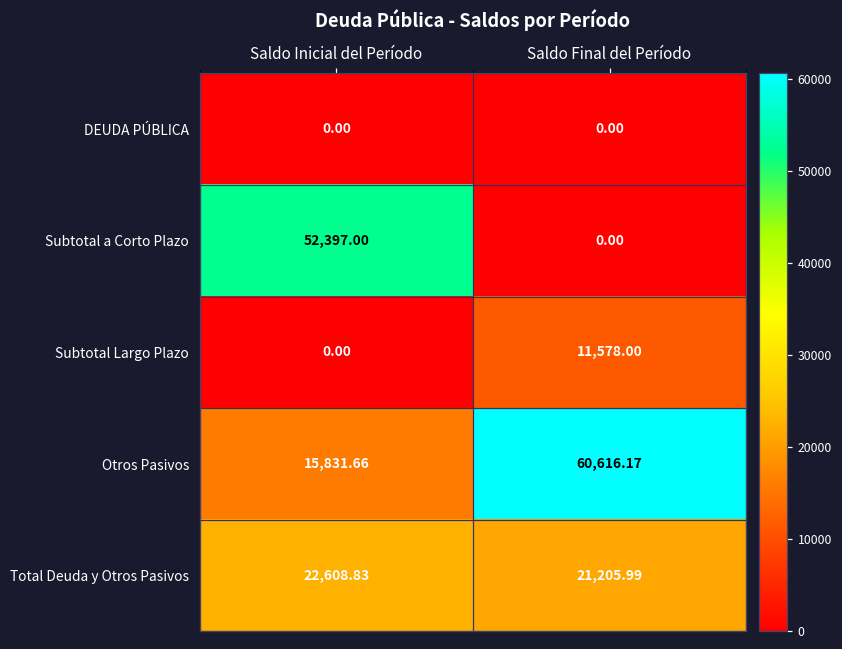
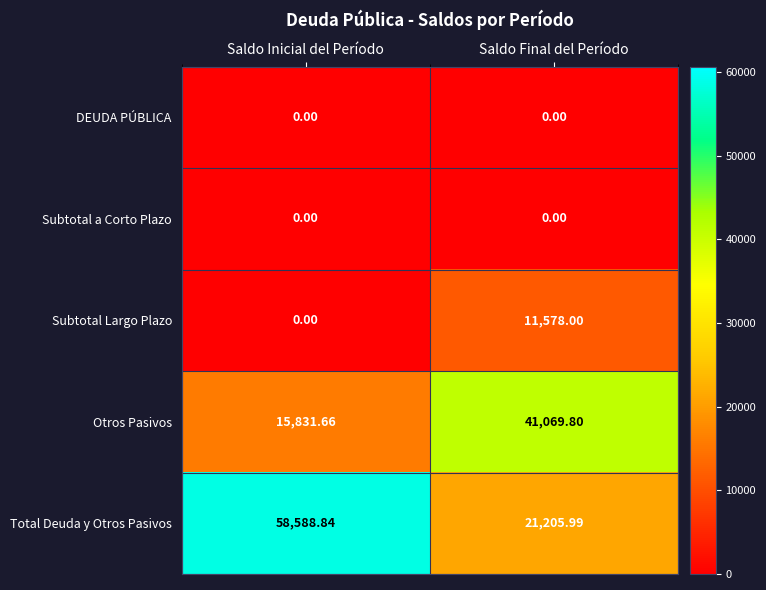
  {
    "DEUDA PÚBLICA": {
      "Saldo Inicial del Período": "0.00",
      "Saldo Final del Período": "0.00"
    },
    "Subtotal a Corto Plazo": {
-     "Saldo Inicial del Período": "52,397.00",
+     "Saldo Inicial del Período": "0.00",
      "Saldo Final del Período": "0.00"
    },
    "Subtotal Largo Plazo": {
      "Saldo Inicial del Período": "0.00",
      "Saldo Final del Período": "11,578.00"
    },
    "Otros Pasivos": {
      "Saldo Inicial del Período": "15,831.66",
-     "Saldo Final del Período": "60,616.17"
+     "Saldo Final del Período": "41,069.80"
    },
    "Total Deuda y Otros Pasivos": {
-     "Saldo Inicial del Período": "22,608.83",
+     "Saldo Inicial del Período": "58,588.84",
      "Saldo Final del Período": "21,205.99"
    }
  }
